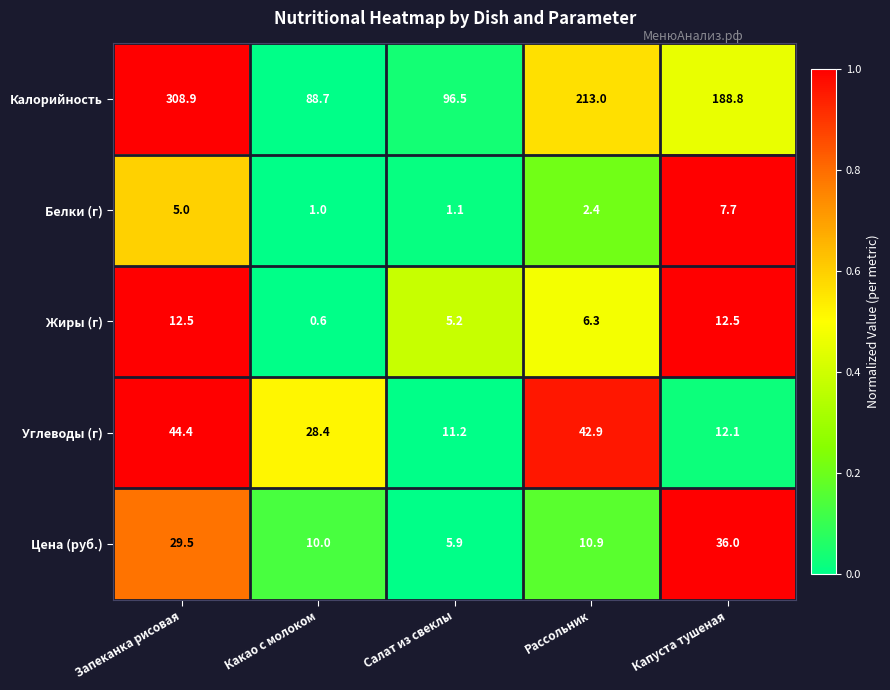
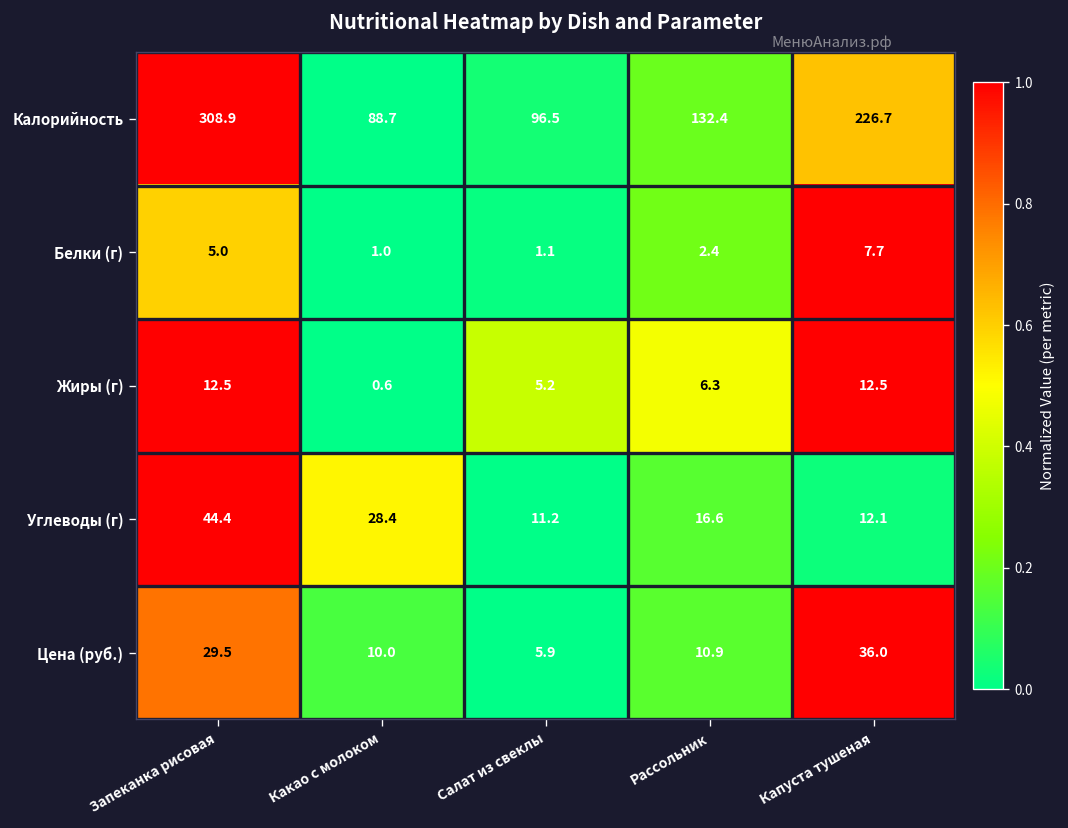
  {
    "Калорийность": {
      "Запеканка рисовая": 308.9,
      "Какао с молоком": 88.7,
      "Салат из свеклы": 96.5,
-     "Рассольник": 213.0,
-     "Капуста тушеная": 188.8
+     "Рассольник": 132.4,
+     "Капуста тушеная": 226.7
    },
    "Белки (г)": {
      "Запеканка рисовая": 5.0,
      "Какао с молоком": 1.0,
      "Салат из свеклы": 1.1,
      "Рассольник": 2.4,
      "Капуста тушеная": 7.7
    },
    "Жиры (г)": {
      "Запеканка рисовая": 12.5,
      "Какао с молоком": 0.6,
      "Салат из свеклы": 5.2,
      "Рассольник": 6.3,
      "Капуста тушеная": 12.5
    },
    "Углеводы (г)": {
      "Запеканка рисовая": 44.4,
      "Какао с молоком": 28.4,
      "Салат из свеклы": 11.2,
-     "Рассольник": 42.9,
+     "Рассольник": 16.6,
      "Капуста тушеная": 12.1
    },
    "Цена (руб.)": {
      "Запеканка рисовая": 29.5,
      "Какао с молоком": 10.0,
      "Салат из свеклы": 5.9,
      "Рассольник": 10.9,
      "Капуста тушеная": 36.0
    }
  }
